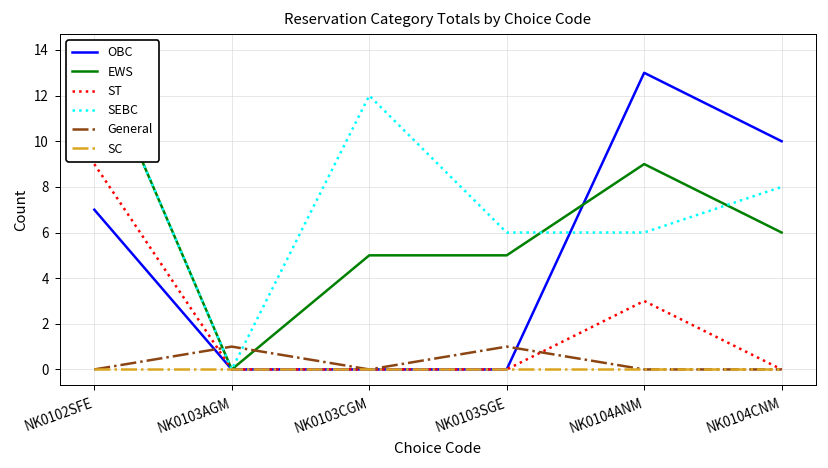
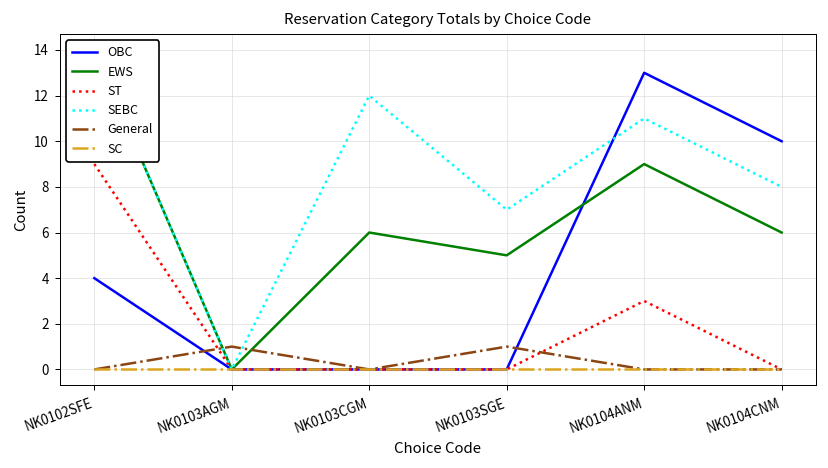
  {
    "OBC": {
-     "NK0102SFE": 7,
+     "NK0102SFE": 4,
      "NK0104ANM": 13,
      "NK0104CNM": 10
    },
    "EWS": {
-     "NK0103CGM": 5,
+     "NK0103CGM": 6,
      "NK0103SGE": 5,
      "NK0104ANM": 9,
      "NK0104CNM": 6
    },
    "ST": {
      "NK0102SFE": 9,
      "NK0104ANM": 3
    },
    "SEBC": {
      "NK0103CGM": 12,
-     "NK0103SGE": 6,
-     "NK0104ANM": 6,
+     "NK0103SGE": 7,
+     "NK0104ANM": 11,
      "NK0104CNM": 8
    },
    "General": {
      "NK0103AGM": 1,
      "NK0103SGE": 1
    }
  }
